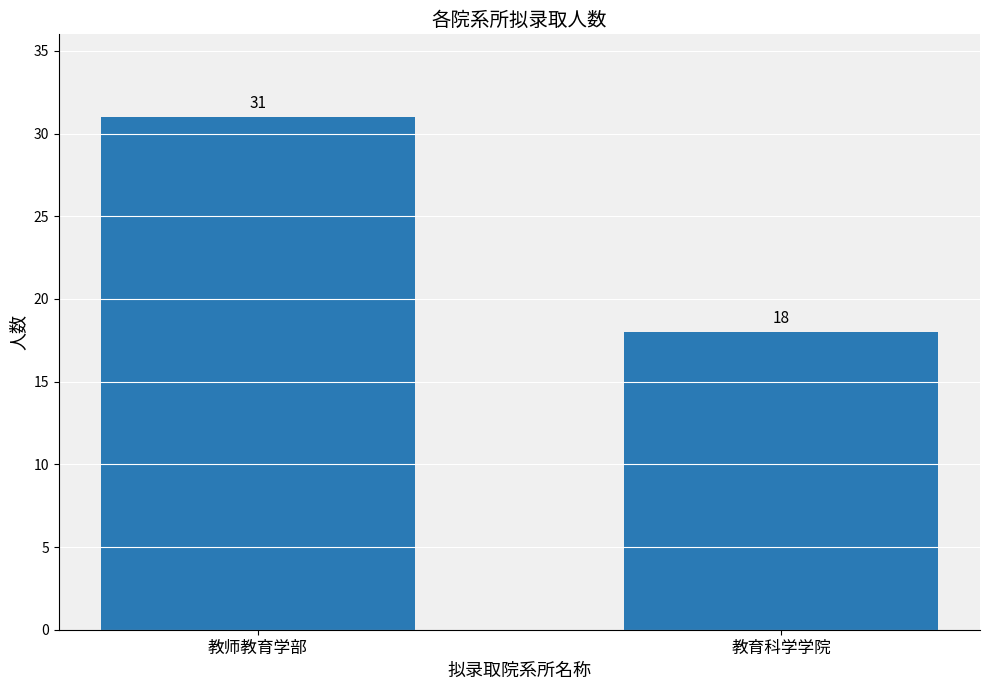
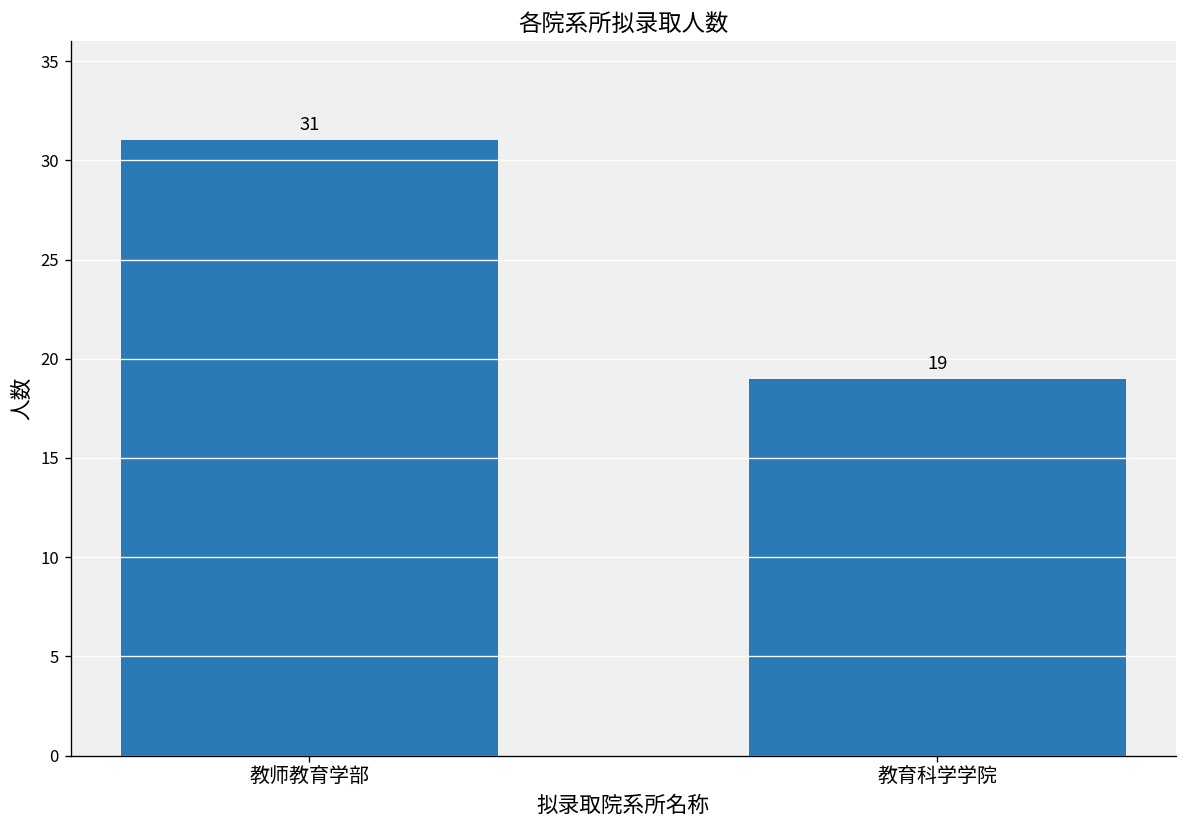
  {
    "教师教育学部": 31,
-   "教育科学学院": 18
+   "教育科学学院": 19
  }
